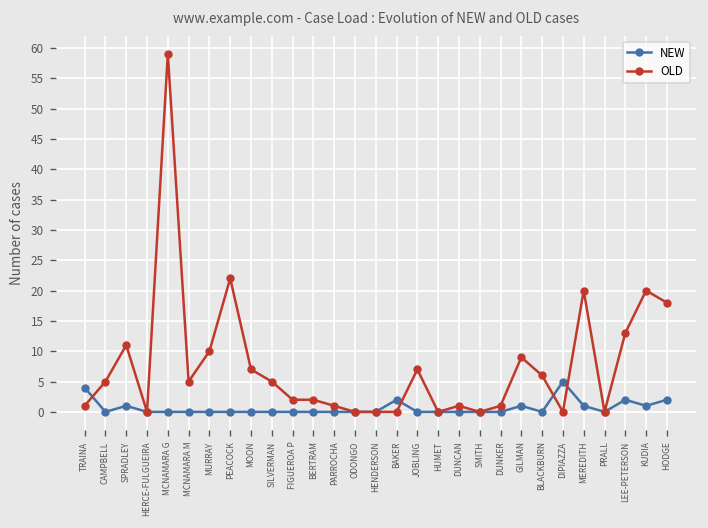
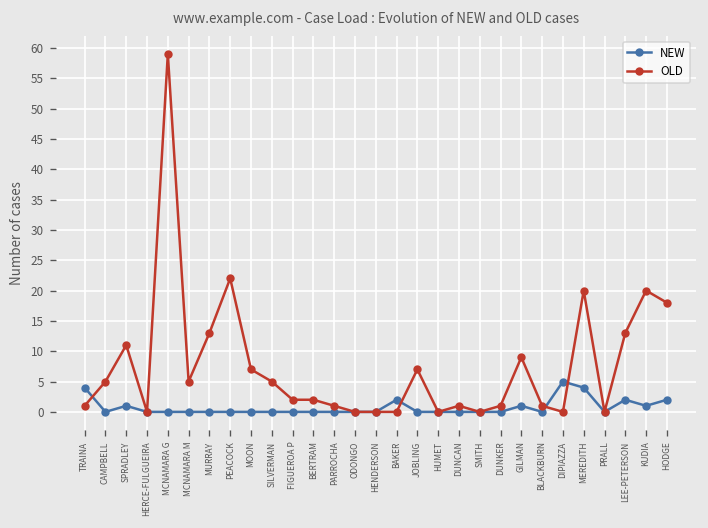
  {
    "NEW": {
      "TRAINA": 4,
      "CAMPBELL": 0,
      "SPRADLEY": 1,
      "MCNAMARA G": 0,
      "MCNAMARA M": 0,
      "MURRAY": 0,
      "PEACOCK": 0,
      "MOON": 0,
      "SILVERMAN": 0,
      "FIGUEROA P": 0,
      "BERTRAM": 0,
      "PARROCHA": 0,
      "BAKER": 2,
      "JOBLING": 0,
      "DUNCAN": 0,
      "DUNKER": 0,
      "GILMAN": 1,
      "BLACKBURN": 0,
      "DIPIAZZA": 5,
-     "MEREDITH": 1,
+     "MEREDITH": 4,
      "LEE-PETERSON": 2,
      "KUDIA": 1,
      "HODGE": 2
    },
    "OLD": {
      "TRAINA": 1,
      "CAMPBELL": 5,
      "SPRADLEY": 11,
      "MCNAMARA G": 59,
      "MCNAMARA M": 5,
-     "MURRAY": 10,
+     "MURRAY": 13,
      "PEACOCK": 22,
      "MOON": 7,
      "SILVERMAN": 5,
      "FIGUEROA P": 2,
      "BERTRAM": 2,
      "PARROCHA": 1,
      "BAKER": 0,
      "JOBLING": 7,
      "DUNCAN": 1,
      "DUNKER": 1,
      "GILMAN": 9,
-     "BLACKBURN": 6,
+     "BLACKBURN": 1,
      "DIPIAZZA": 0,
      "MEREDITH": 20,
      "LEE-PETERSON": 13,
      "KUDIA": 20,
      "HODGE": 18
    }
  }
